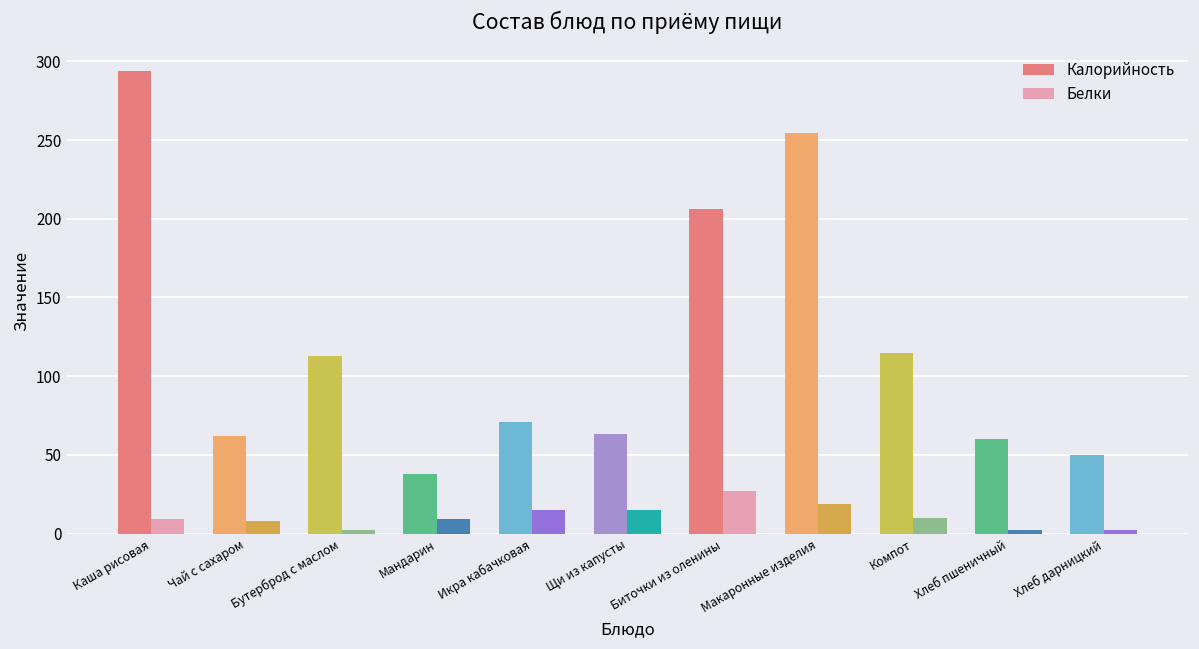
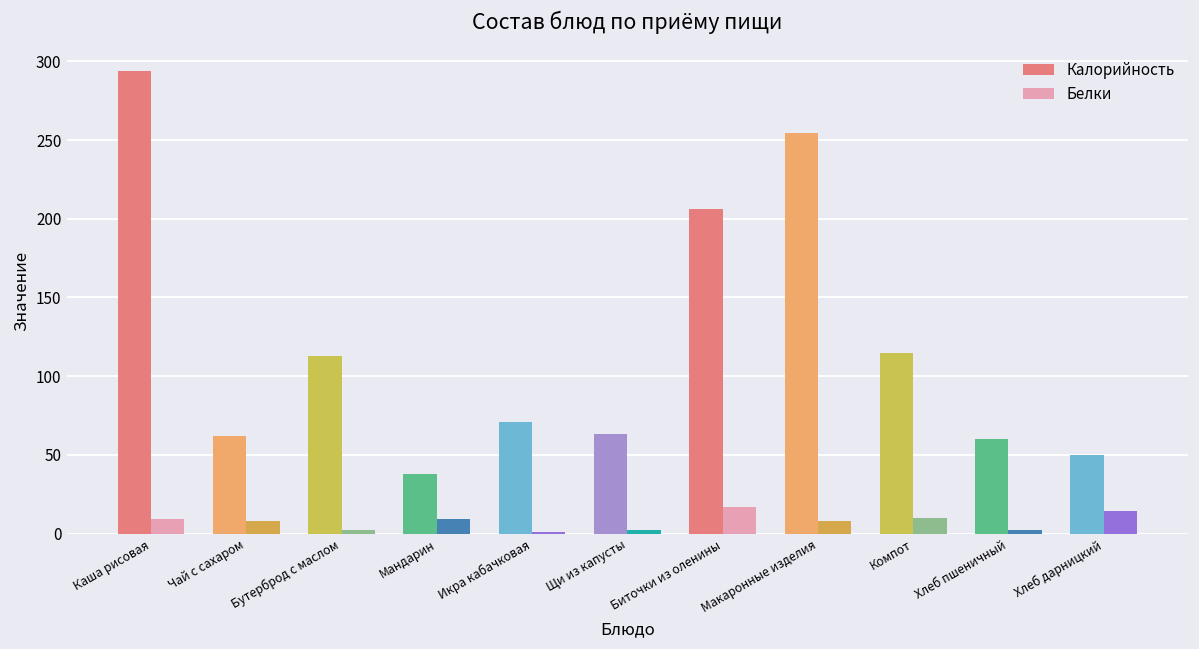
  {
    "Калорийность": {
      "Каша рисовая": 294,
      "Чай с сахаром": 62,
      "Бутерброд с маслом": 113,
      "Мандарин": 38,
      "Икра кабачковая": 71,
      "Щи из капусты": 63,
      "Биточки из оленины": 206,
      "Макаронные изделия": 255,
      "Компот": 115,
      "Хлеб пшеничный": 60,
      "Хлеб дарницкий": 50
    },
    "Белки": {
      "Каша рисовая": 10,
      "Чай с сахаром": 8,
      "Бутерброд с маслом": 2,
      "Мандарин": 9,
-     "Икра кабачковая": 15,
-     "Щи из капусты": 15,
-     "Биточки из оленины": 27,
-     "Макаронные изделия": 19,
+     "Икра кабачковая": 1,
+     "Щи из капусты": 2,
+     "Биточки из оленины": 17,
+     "Макаронные изделия": 8,
      "Компот": 10,
      "Хлеб пшеничный": 2,
-     "Хлеб дарницкий": 2
+     "Хлеб дарницкий": 14
    }
  }
